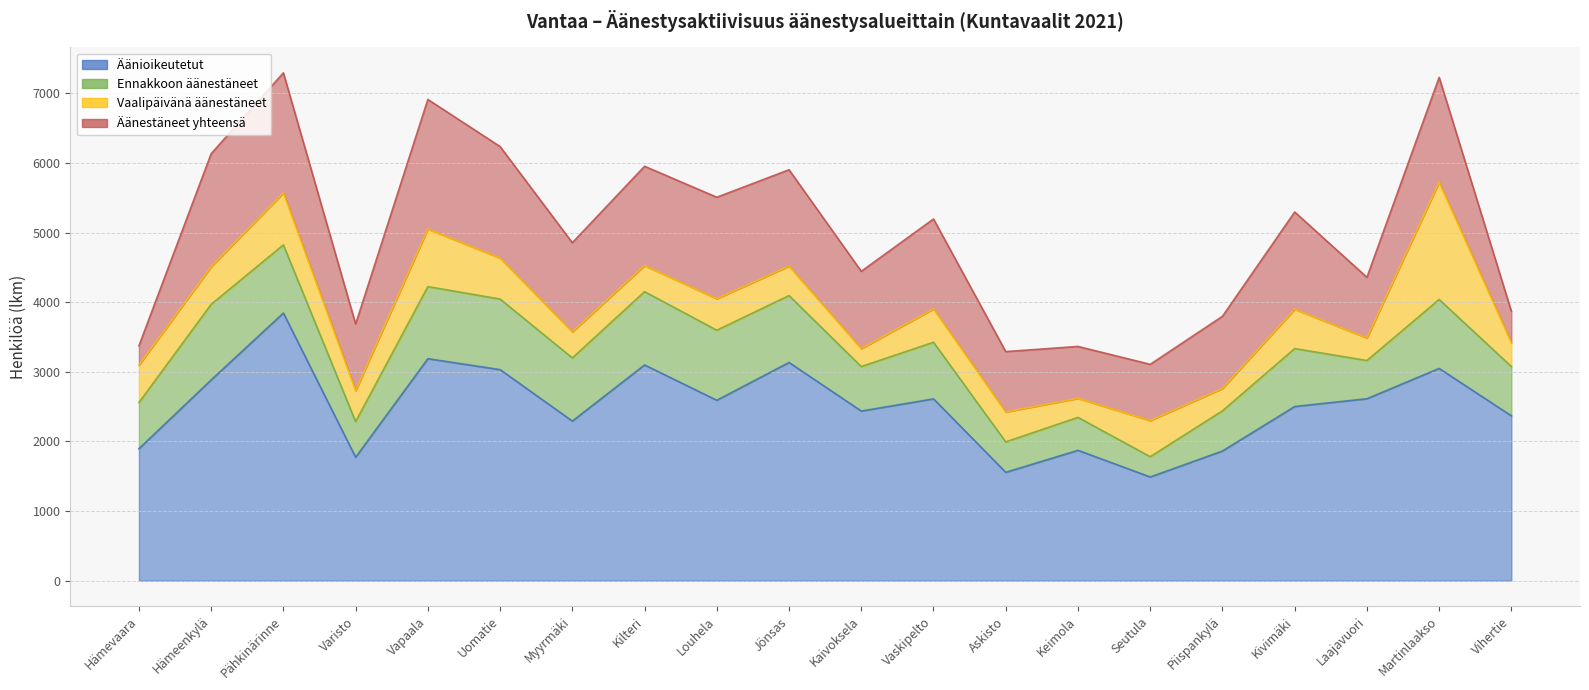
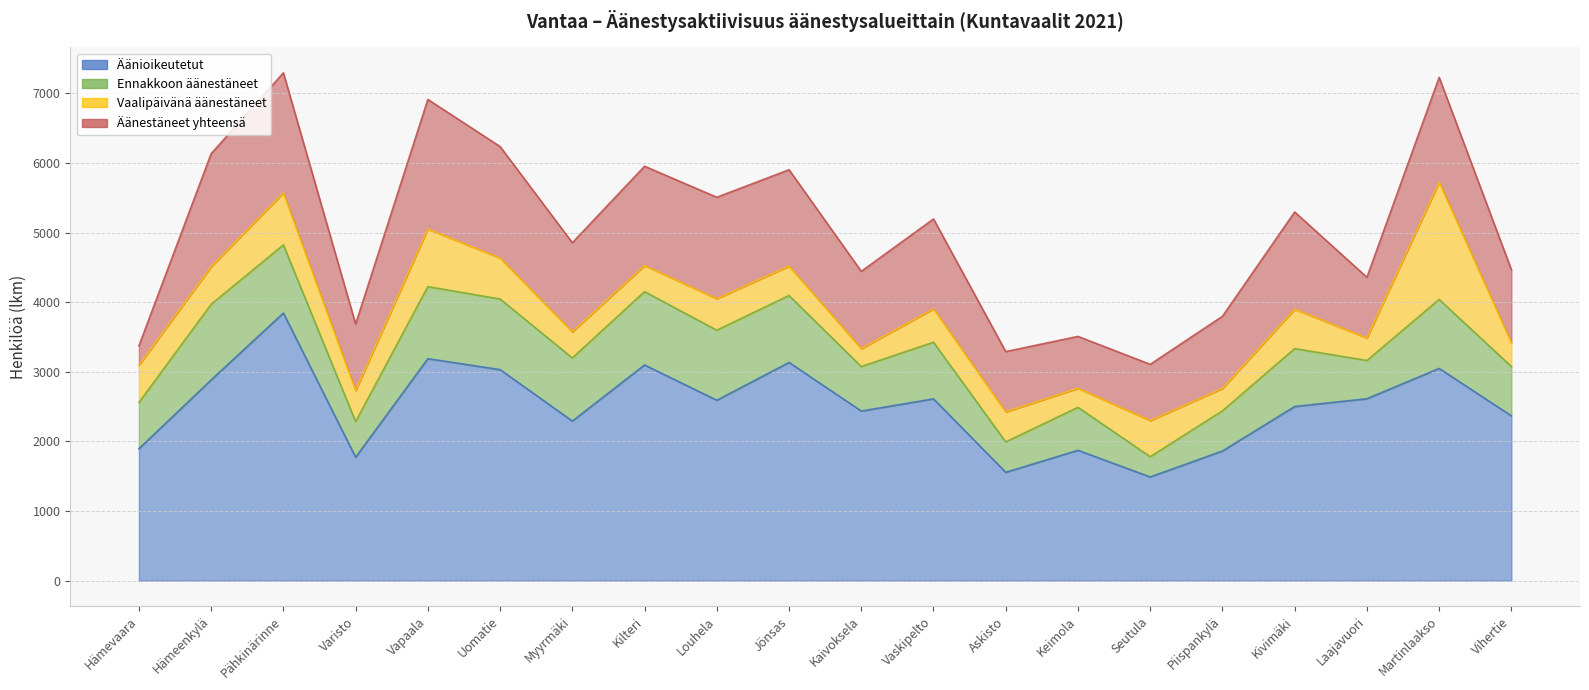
  {
    "Äänioikeutetut": {
      "Hämevaara": 1900,
      "Hämeenkylä": 2900,
      "Pähkinärinne": 3800,
      "Varisto": 1800,
      "Vapaala": 3200,
      "Uomatie": 3000,
      "Myyrmäki": 2300,
      "Kilteri": 3100,
      "Louhela": 2600,
      "Jönsas": 3100,
      "Kaivoksela": 2400,
      "Vaskipelto": 2600,
      "Askisto": 1600,
      "Keimola": 1900,
      "Seutula": 1500,
      "Piispankylä": 1900,
      "Kivimäki": 2500,
      "Laajavuori": 2600,
      "Martinlaakso": 3000,
      "Vihertie": 2400
    },
    "Ennakkoon äänestäneet": {
      "Hämevaara": 700,
      "Hämeenkylä": 1100,
      "Pähkinärinne": 1000,
      "Varisto": 500,
      "Vapaala": 1000,
      "Uomatie": 1000,
      "Myyrmäki": 900,
      "Kilteri": 1100,
      "Louhela": 1000,
      "Jönsas": 1000,
      "Kaivoksela": 600,
      "Vaskipelto": 800,
      "Askisto": 400,
-     "Keimola": 500,
+     "Keimola": 600,
      "Seutula": 300,
      "Piispankylä": 600,
      "Kivimäki": 800,
      "Laajavuori": 500,
      "Martinlaakso": 1000,
      "Vihertie": 700
    },
    "Vaalipäivänä äänestäneet": {
      "Hämevaara": 500,
      "Hämeenkylä": 500,
      "Pähkinärinne": 700,
      "Varisto": 400,
      "Vapaala": 800,
      "Uomatie": 600,
      "Myyrmäki": 400,
      "Kilteri": 400,
      "Louhela": 500,
      "Jönsas": 400,
      "Kaivoksela": 300,
      "Vaskipelto": 500,
      "Askisto": 400,
      "Keimola": 300,
      "Seutula": 500,
      "Piispankylä": 300,
      "Kivimäki": 600,
      "Laajavuori": 300,
      "Martinlaakso": 1700,
      "Vihertie": 300
    },
    "Äänestäneet yhteensä": {
      "Hämevaara": 300,
      "Hämeenkylä": 1600,
      "Pähkinärinne": 1700,
      "Varisto": 1000,
      "Vapaala": 1900,
      "Uomatie": 1600,
      "Myyrmäki": 1300,
      "Kilteri": 1400,
      "Louhela": 1500,
      "Jönsas": 1400,
      "Kaivoksela": 1100,
      "Vaskipelto": 1300,
      "Askisto": 900,
      "Keimola": 700,
      "Seutula": 800,
      "Piispankylä": 1000,
      "Kivimäki": 1400,
      "Laajavuori": 900,
      "Martinlaakso": 1500,
-     "Vihertie": 500
+     "Vihertie": 1100
    }
  }
